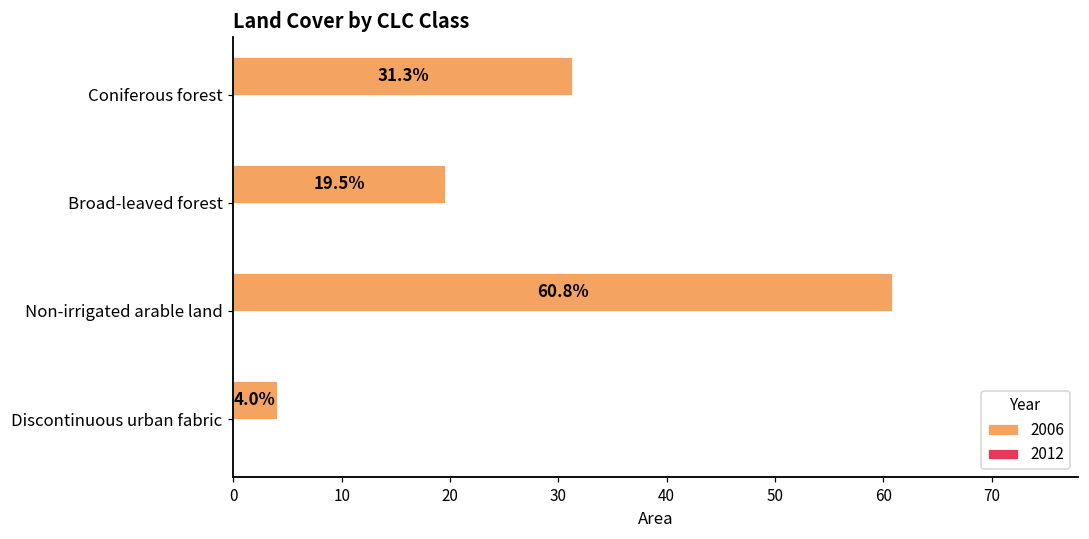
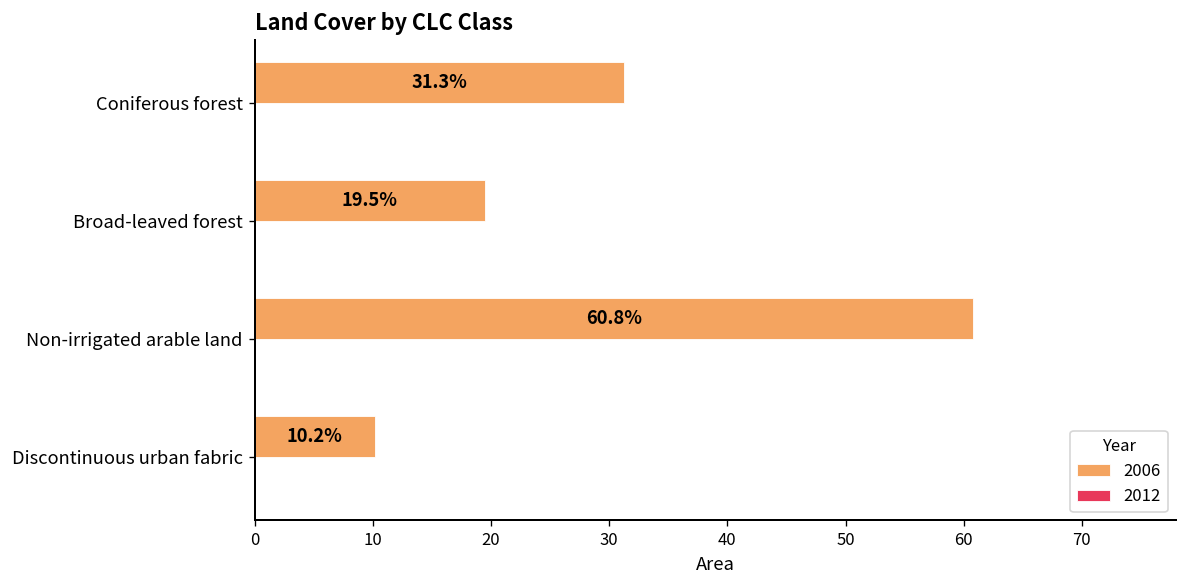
  {
    "2006": {
      "Coniferous forest": "31.3%",
      "Broad-leaved forest": "19.5%",
      "Non-irrigated arable land": "60.8%",
-     "Discontinuous urban fabric": "4.0%"
+     "Discontinuous urban fabric": "10.2%"
    },
    "2012": {
      "Coniferous forest": "0",
      "Broad-leaved forest": "0",
      "Non-irrigated arable land": "0",
      "Discontinuous urban fabric": "0"
    }
  }
